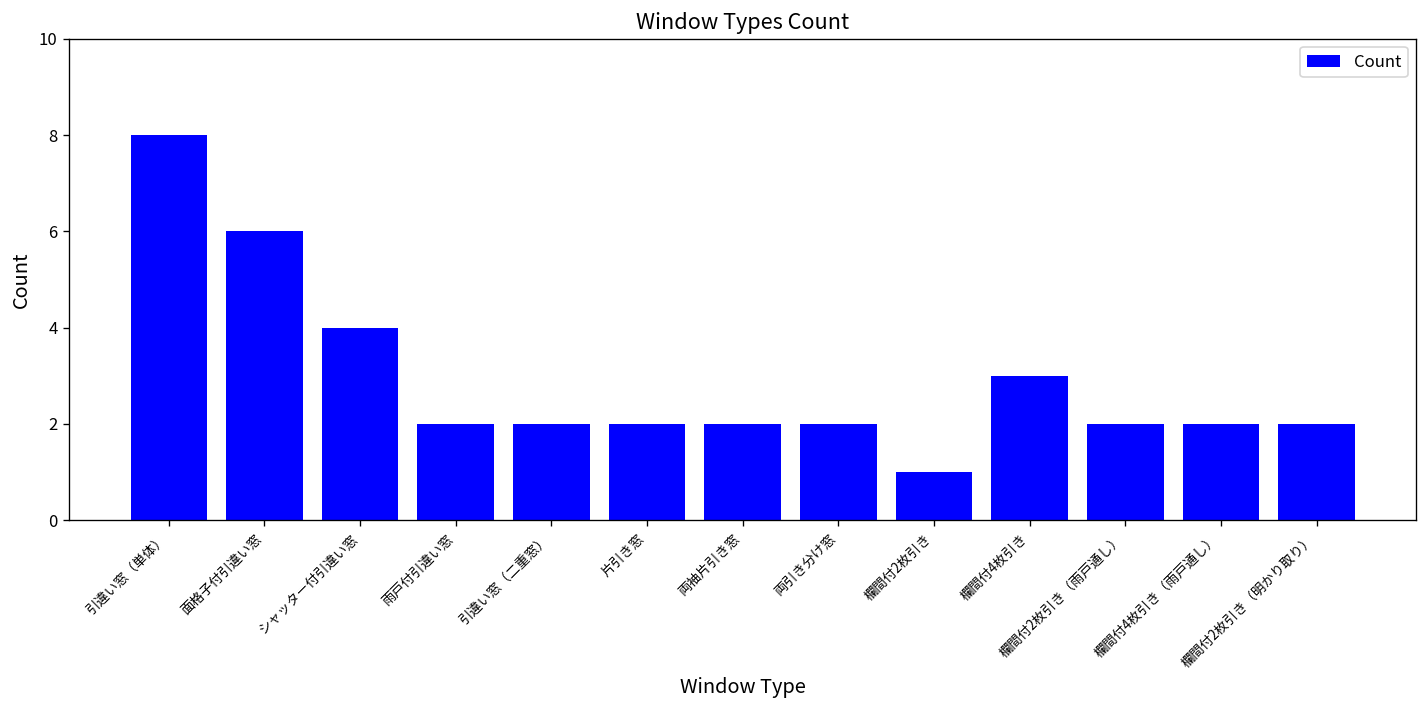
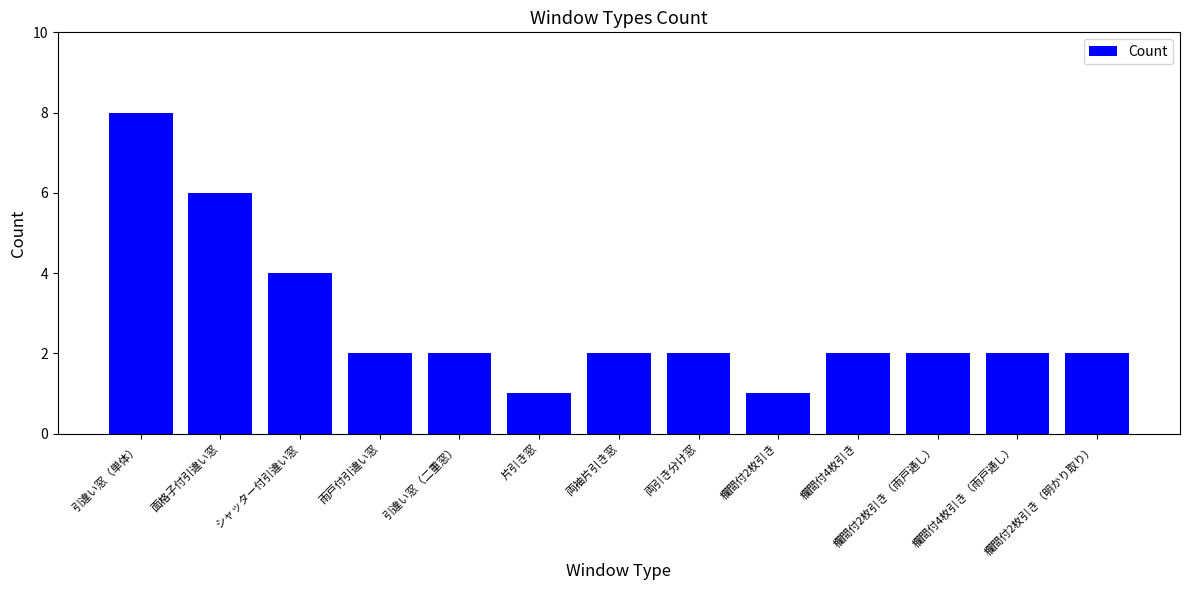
  {
    "引違い窓（単体）": 8,
    "面格子付引違い窓": 6,
    "シャッター付引違い窓": 4,
    "雨戸付引違い窓": 2,
    "引違い窓（二重窓）": 2,
-   "片引き窓": 2,
+   "片引き窓": 1,
    "両袖片引き窓": 2,
    "両引き分け窓": 2,
    "欄間付2枚引き": 1,
-   "欄間付4枚引き": 3,
+   "欄間付4枚引き": 2,
    "欄間付2枚引き（雨戸通し）": 2,
    "欄間付4枚引き（雨戸通し）": 2,
    "欄間付2枚引き（明かり取り）": 2
  }
